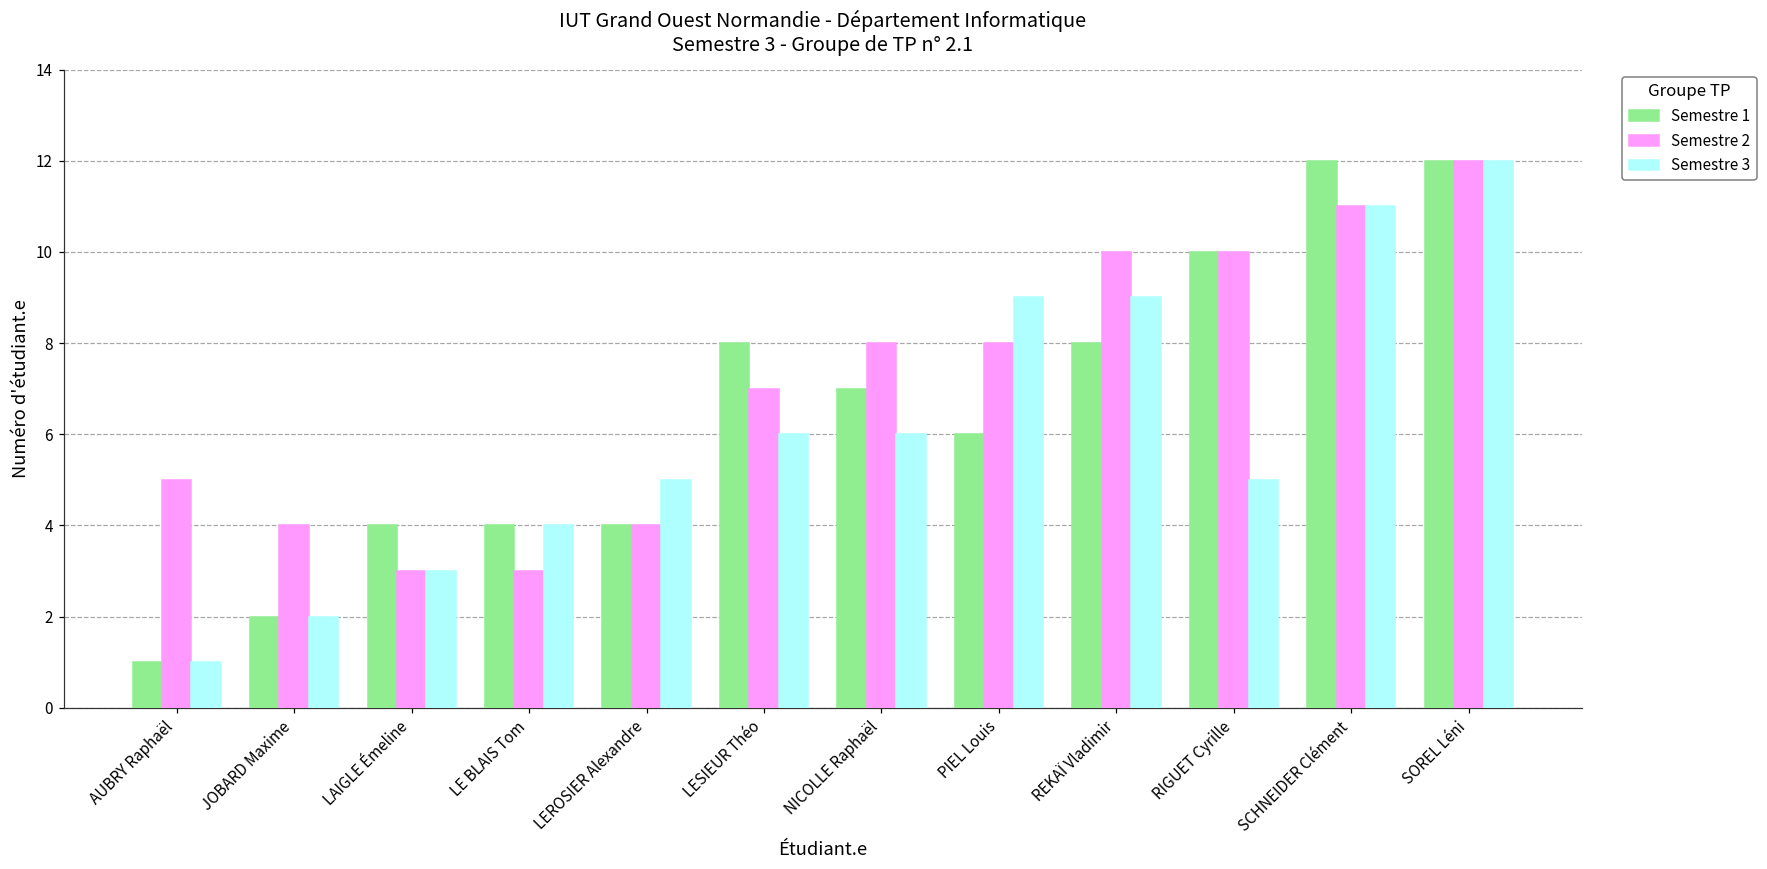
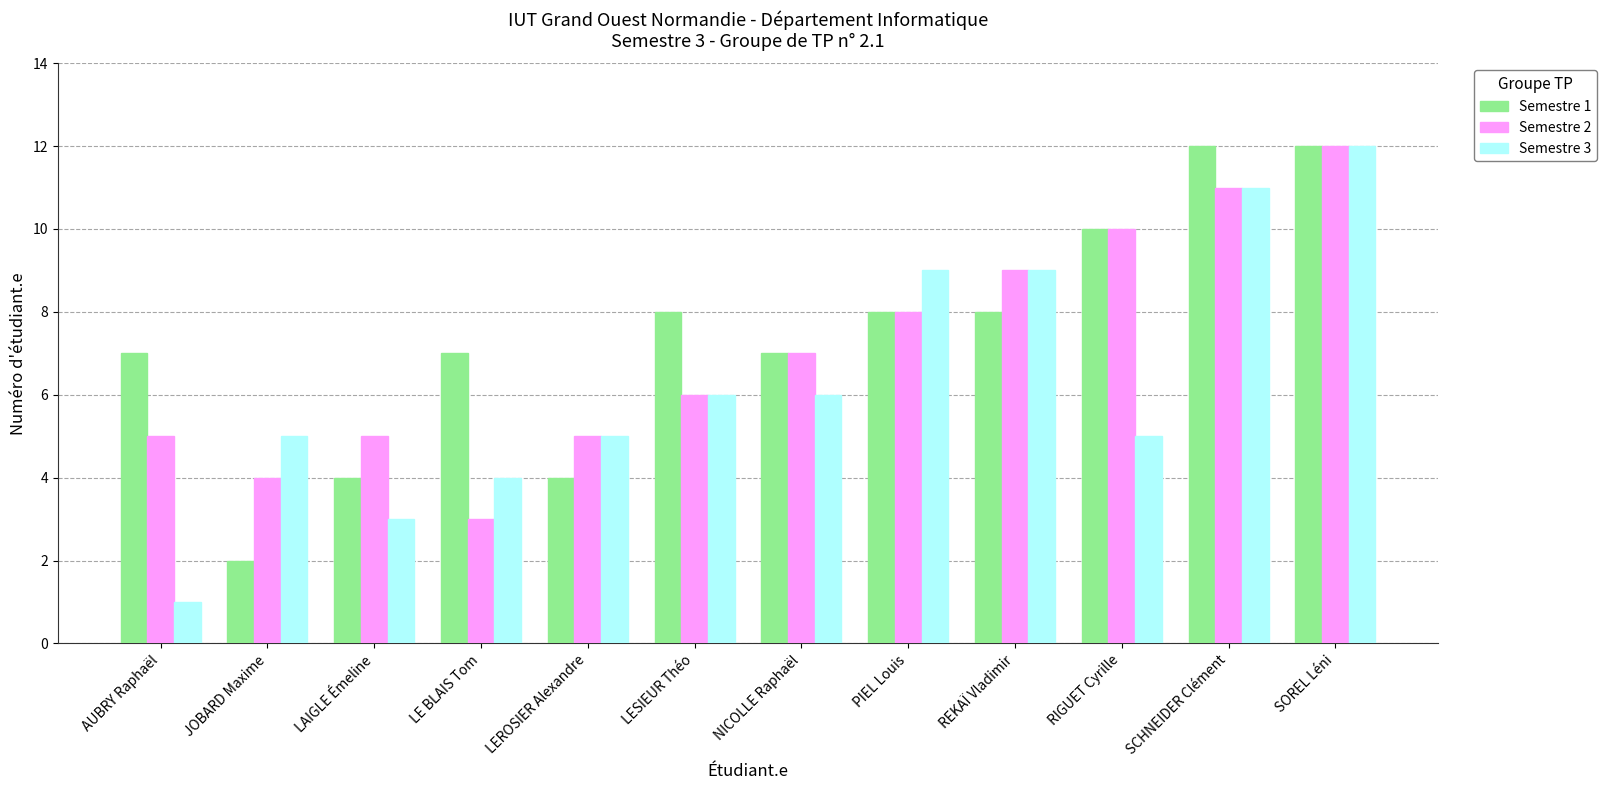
  {
    "Semestre 1": {
-     "AUBRY Raphaël": 1,
+     "AUBRY Raphaël": 7,
      "JOBARD Maxime": 2,
      "LAIGLE Émeline": 4,
-     "LE BLAIS Tom": 4,
+     "LE BLAIS Tom": 7,
      "LEROSIER Alexandre": 4,
      "LESIEUR Théo": 8,
      "NICOLLE Raphaël": 7,
-     "PIEL Louis": 6,
+     "PIEL Louis": 8,
      "REKAÏ Vladimir": 8,
      "RIGUET Cyrille": 10,
      "SCHNEIDER Clément": 12,
      "SOREL Léni": 12
    },
    "Semestre 2": {
      "AUBRY Raphaël": 5,
      "JOBARD Maxime": 4,
-     "LAIGLE Émeline": 3,
+     "LAIGLE Émeline": 5,
      "LE BLAIS Tom": 3,
-     "LEROSIER Alexandre": 4,
-     "LESIEUR Théo": 7,
-     "NICOLLE Raphaël": 8,
+     "LEROSIER Alexandre": 5,
+     "LESIEUR Théo": 6,
+     "NICOLLE Raphaël": 7,
      "PIEL Louis": 8,
-     "REKAÏ Vladimir": 10,
+     "REKAÏ Vladimir": 9,
      "RIGUET Cyrille": 10,
      "SCHNEIDER Clément": 11,
      "SOREL Léni": 12
    },
    "Semestre 3": {
      "AUBRY Raphaël": 1,
-     "JOBARD Maxime": 2,
+     "JOBARD Maxime": 5,
      "LAIGLE Émeline": 3,
      "LE BLAIS Tom": 4,
      "LEROSIER Alexandre": 5,
      "LESIEUR Théo": 6,
      "NICOLLE Raphaël": 6,
      "PIEL Louis": 9,
      "REKAÏ Vladimir": 9,
      "RIGUET Cyrille": 5,
      "SCHNEIDER Clément": 11,
      "SOREL Léni": 12
    }
  }
